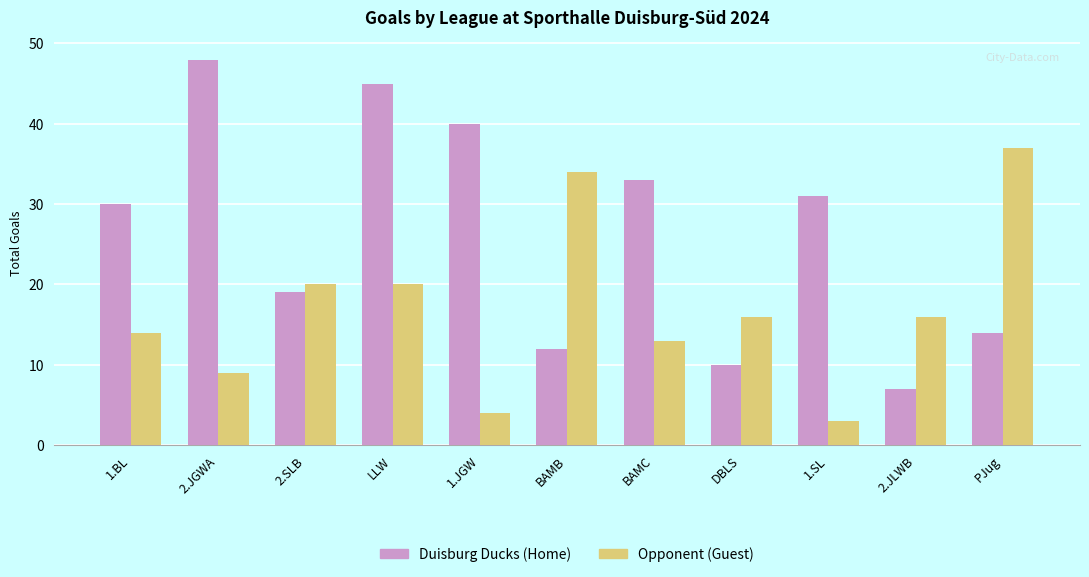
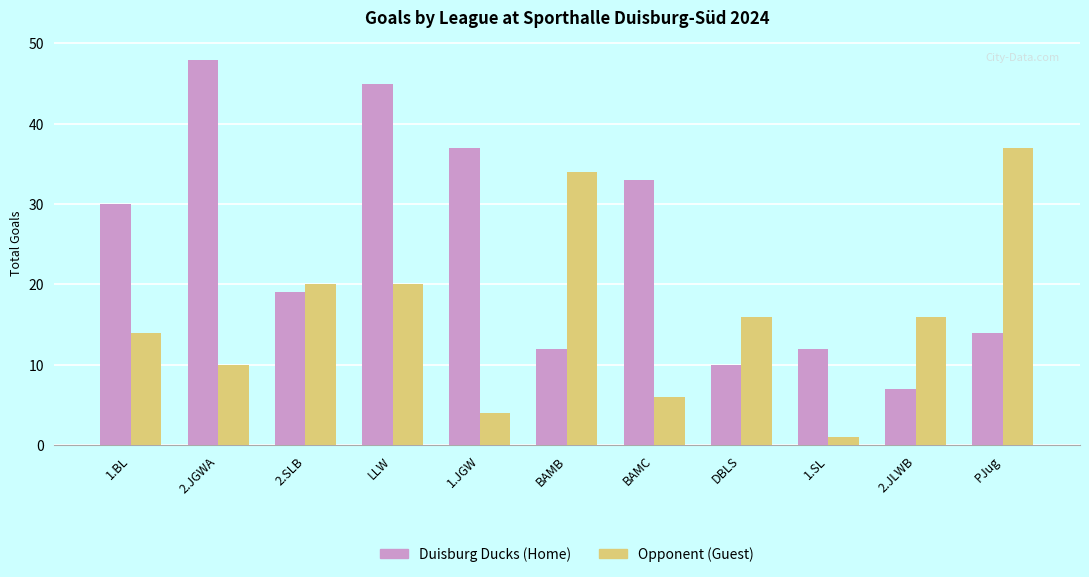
  {
    "Duisburg Ducks (Home)": {
      "1.BL": 30,
      "2.JGWA": 48,
      "2.SLB": 19,
      "LLW": 45,
-     "1.JGW": 40,
+     "1.JGW": 37,
      "BAMB": 12,
      "BAMC": 33,
      "DBLS": 10,
-     "1.SL": 31,
+     "1.SL": 12,
      "2.JLWB": 7,
      "PJug": 14
    },
    "Opponent (Guest)": {
      "1.BL": 14,
-     "2.JGWA": 9,
+     "2.JGWA": 10,
      "2.SLB": 20,
      "LLW": 20,
      "1.JGW": 4,
      "BAMB": 34,
-     "BAMC": 13,
+     "BAMC": 6,
      "DBLS": 16,
-     "1.SL": 3,
+     "1.SL": 1,
      "2.JLWB": 16,
      "PJug": 37
    }
  }
